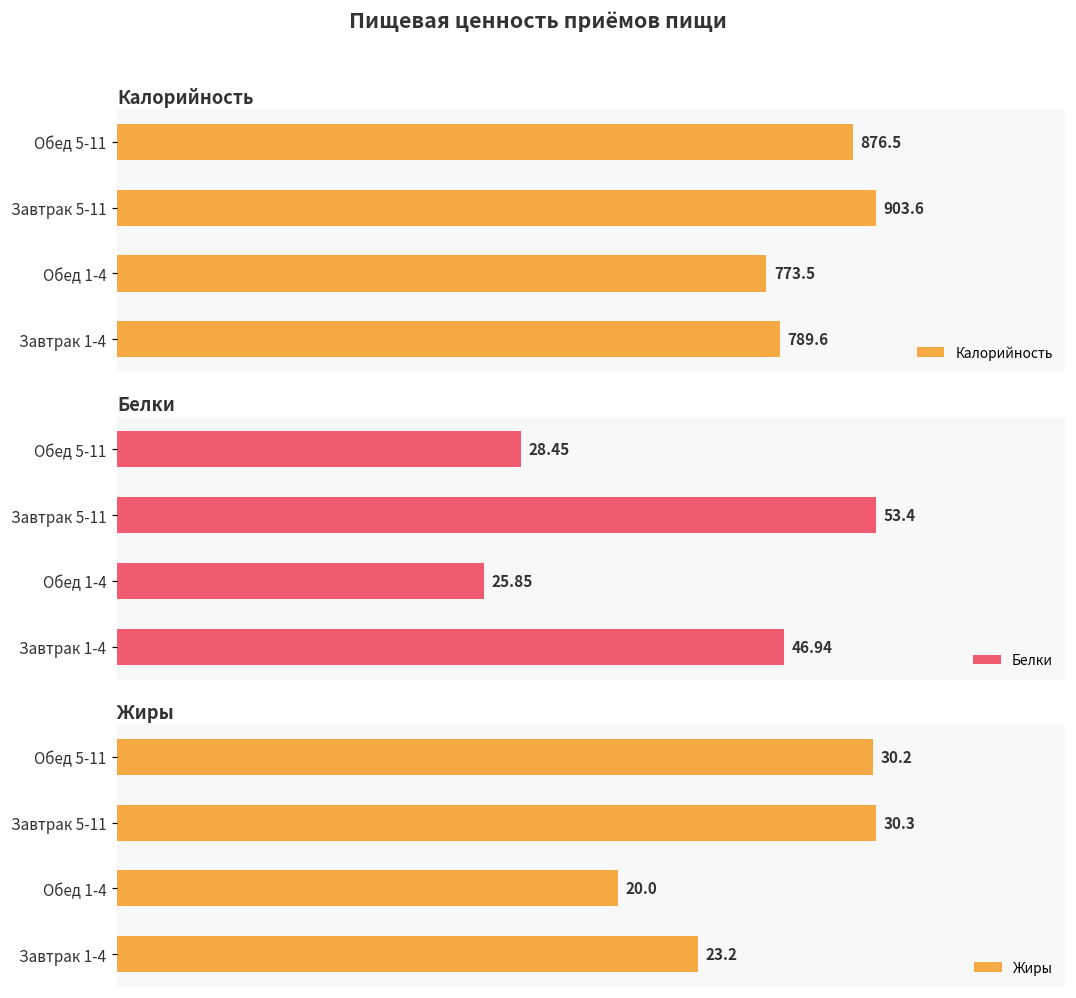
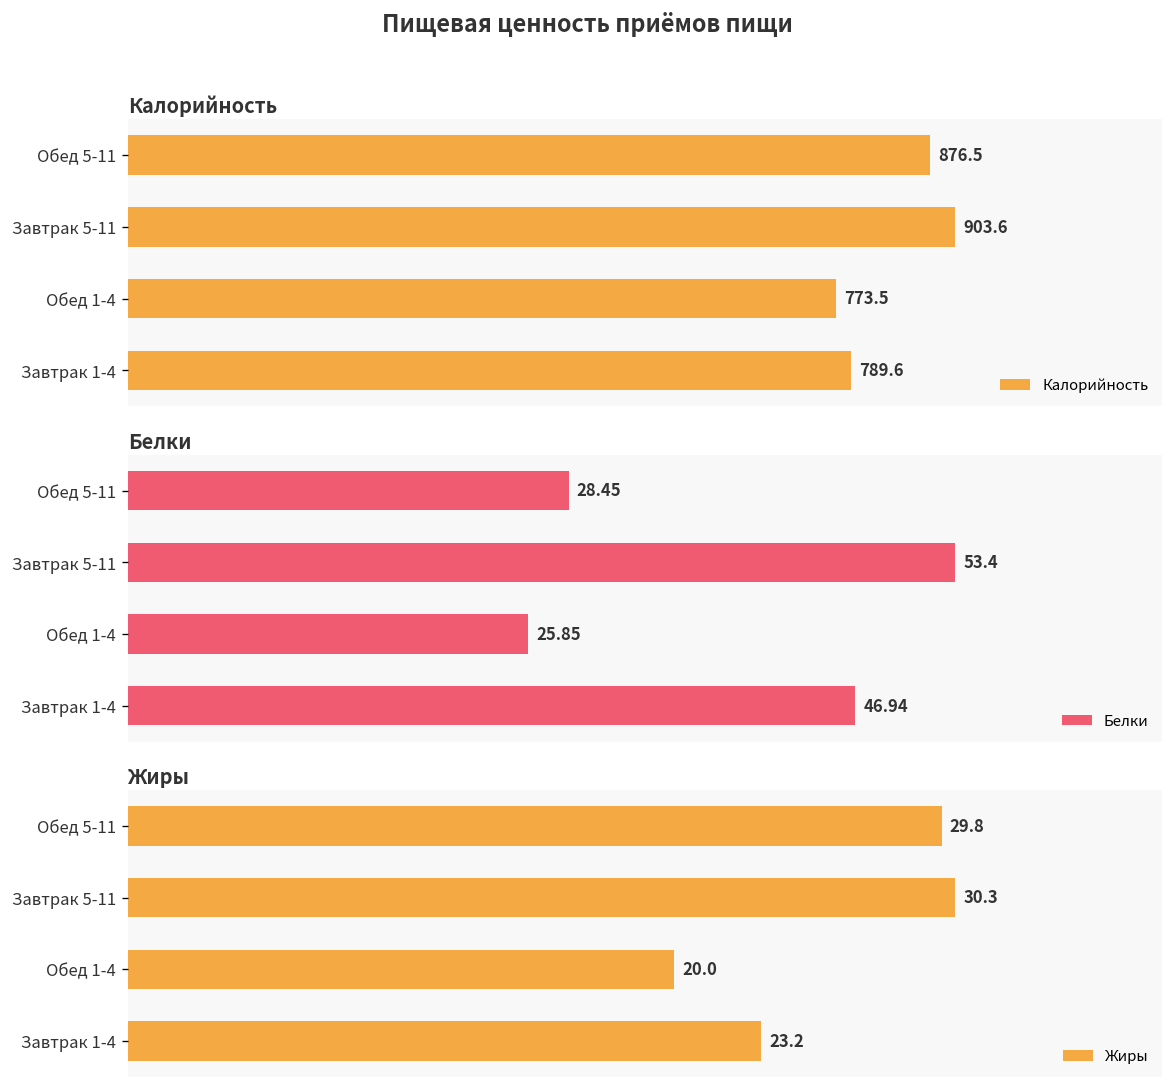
  {
    "Калорийность": {
      "Обед 5-11": 876.5,
      "Завтрак 5-11": 903.6,
      "Обед 1-4": 773.5,
      "Завтрак 1-4": 789.6
    },
    "Белки": {
      "Обед 5-11": 28.45,
      "Завтрак 5-11": 53.4,
      "Обед 1-4": 25.85,
      "Завтрак 1-4": 46.94
    },
    "Жиры": {
-     "Обед 5-11": 30.2,
+     "Обед 5-11": 29.8,
      "Завтрак 5-11": 30.3,
      "Обед 1-4": 20.0,
      "Завтрак 1-4": 23.2
    }
  }
